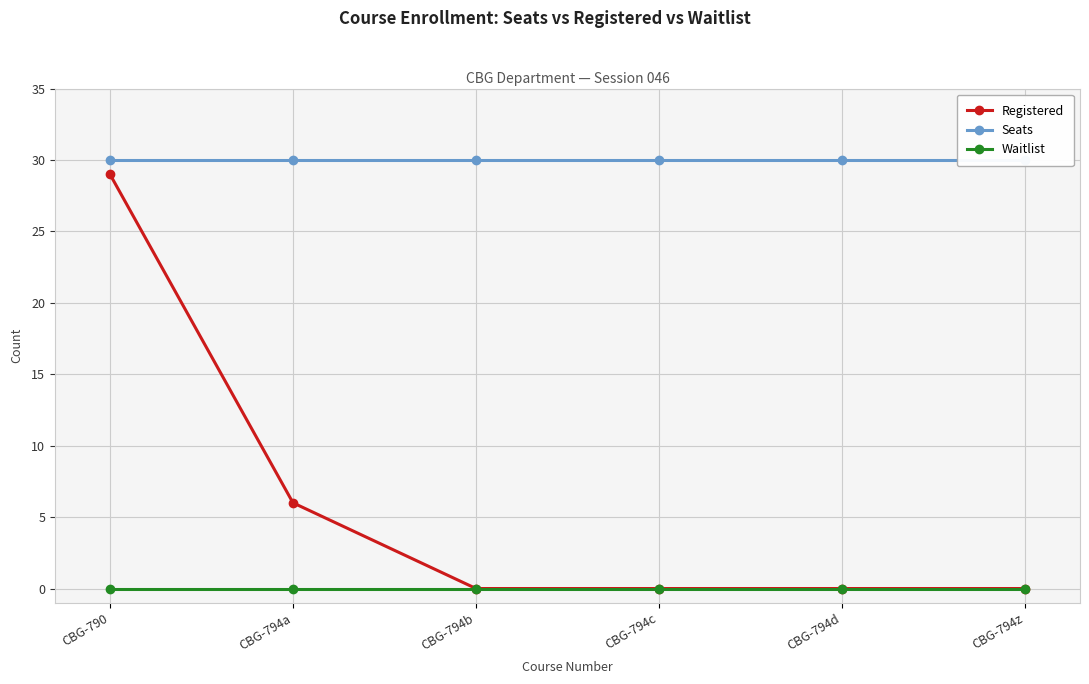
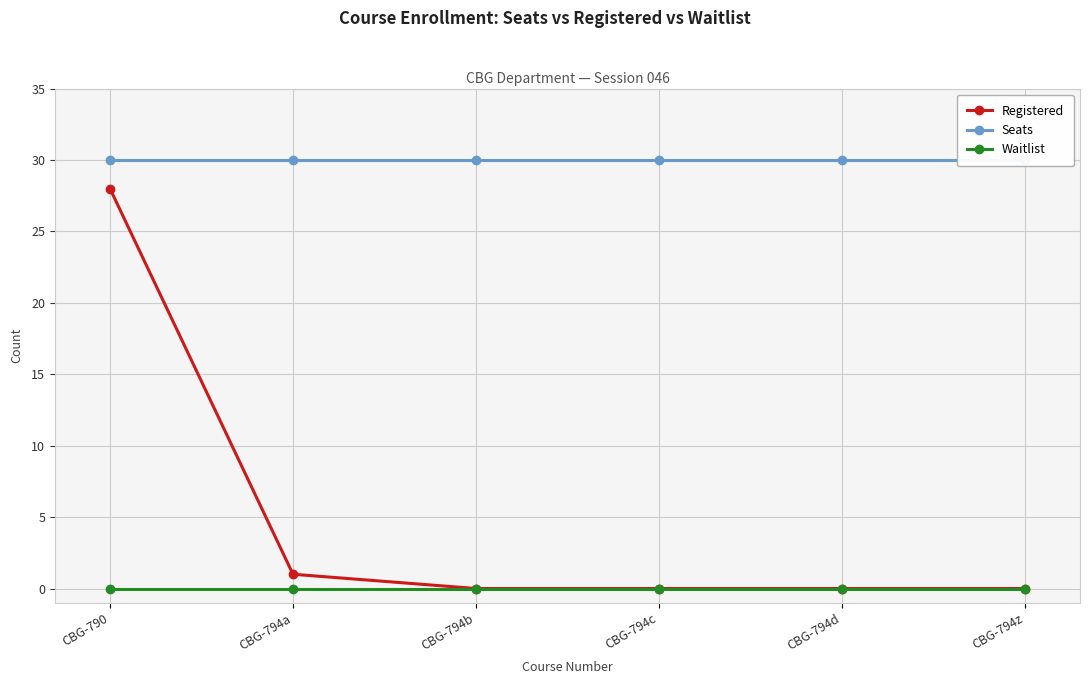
  {
    "Registered": {
-     "CBG-790": 29,
-     "CBG-794a": 6
+     "CBG-790": 28,
+     "CBG-794a": 1
    },
    "Seats": {
      "CBG-790": 30,
      "CBG-794a": 30,
      "CBG-794b": 30,
      "CBG-794c": 30,
      "CBG-794d": 30
    },
    "Waitlist": {
      "CBG-790": 0,
      "CBG-794a": 0
    }
  }
